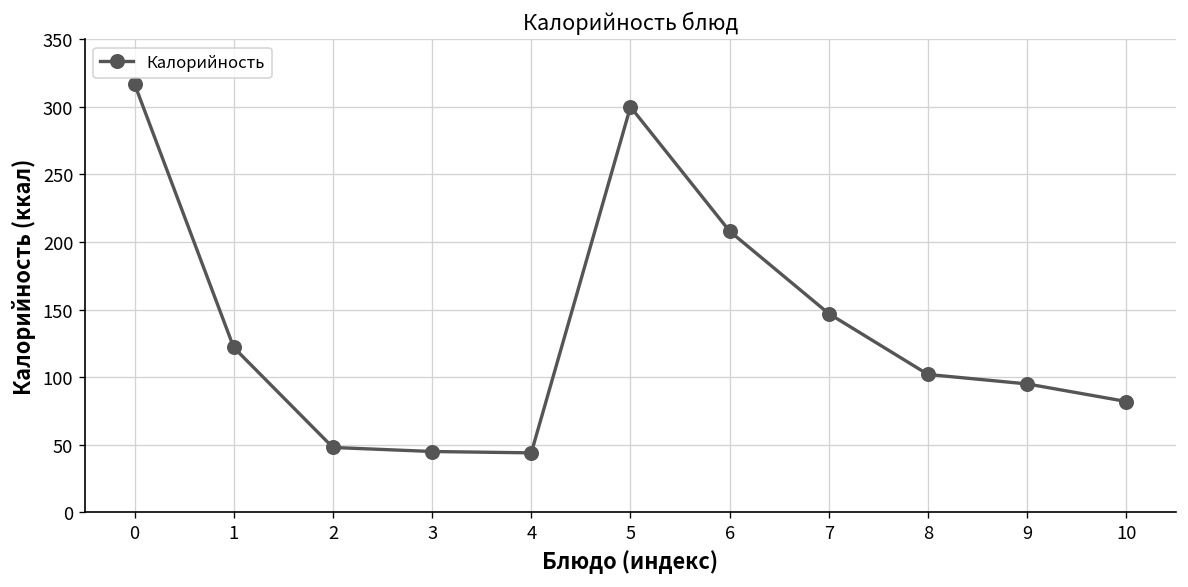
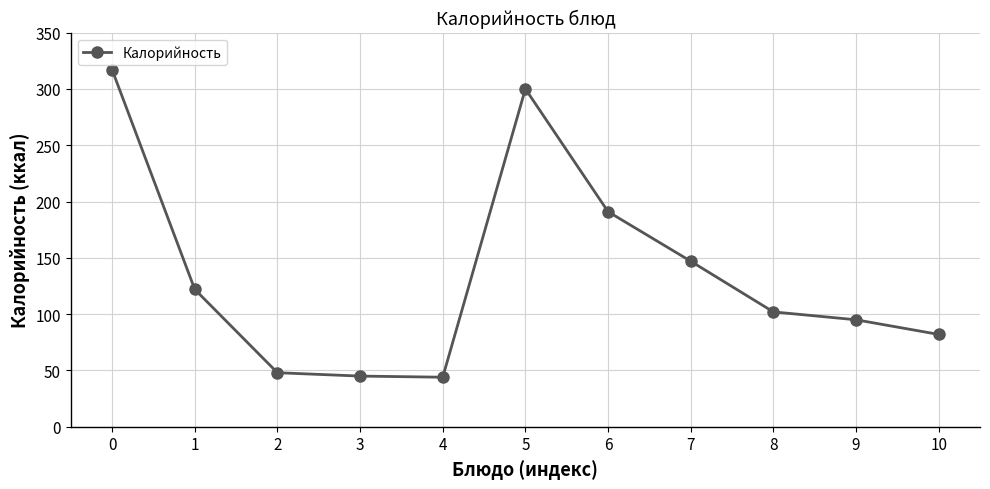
  {
    "0": 317,
    "1": 122,
    "2": 48,
    "3": 45,
    "4": 44,
    "5": 300,
-   "6": 208,
+   "6": 191,
    "7": 147,
    "8": 102,
    "9": 95,
    "10": 82
  }
